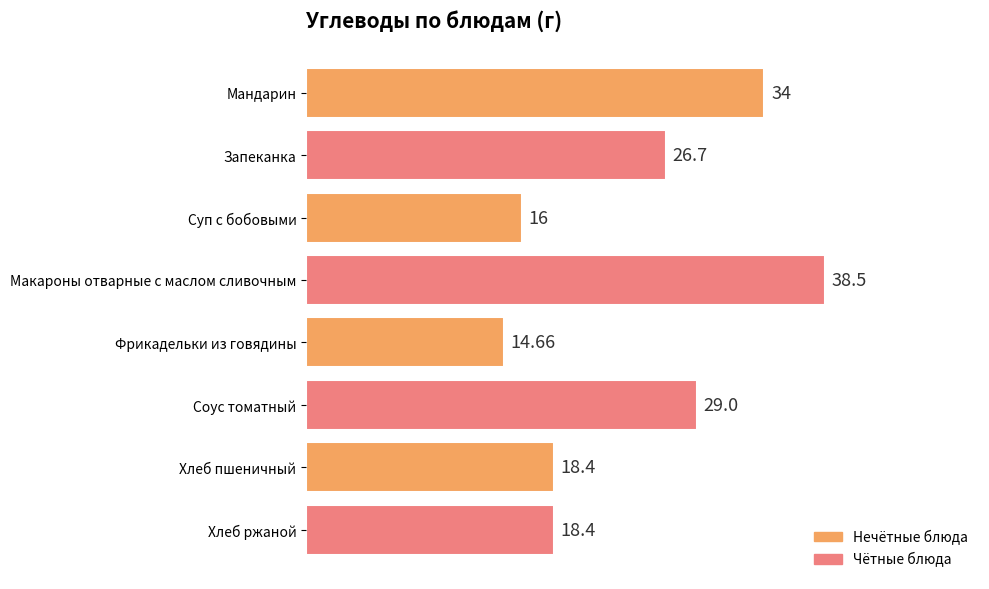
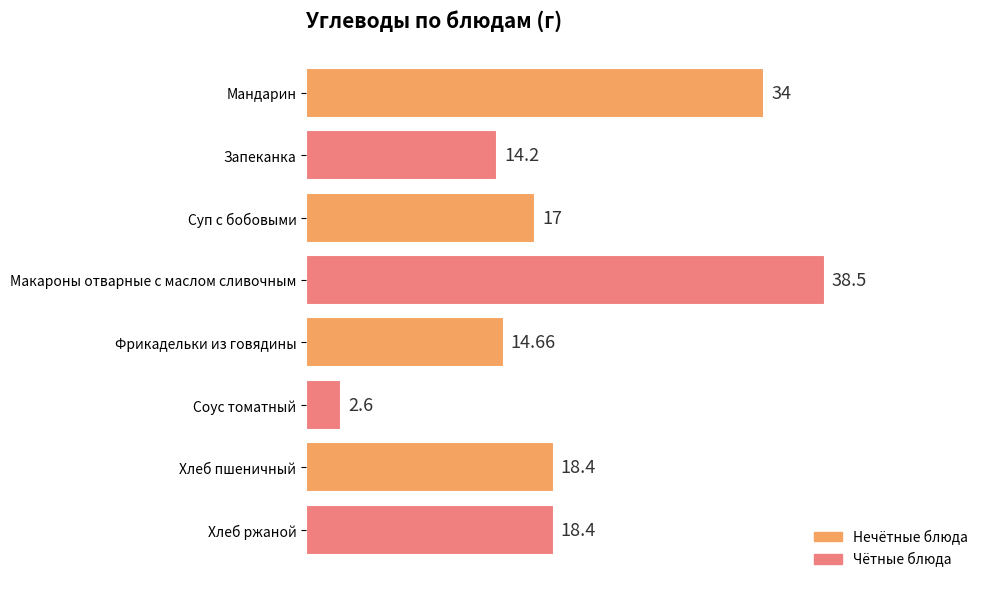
  {
    "Мандарин": 34,
-   "Запеканка": 26.7,
-   "Суп с бобовыми": 16,
+   "Запеканка": 14.2,
+   "Суп с бобовыми": 17,
    "Макароны отварные с маслом сливочным": 38.5,
    "Фрикадельки из говядины": 14.66,
-   "Соус томатный": 29.0,
+   "Соус томатный": 2.6,
    "Хлеб пшеничный": 18.4,
    "Хлеб ржаной": 18.4
  }
